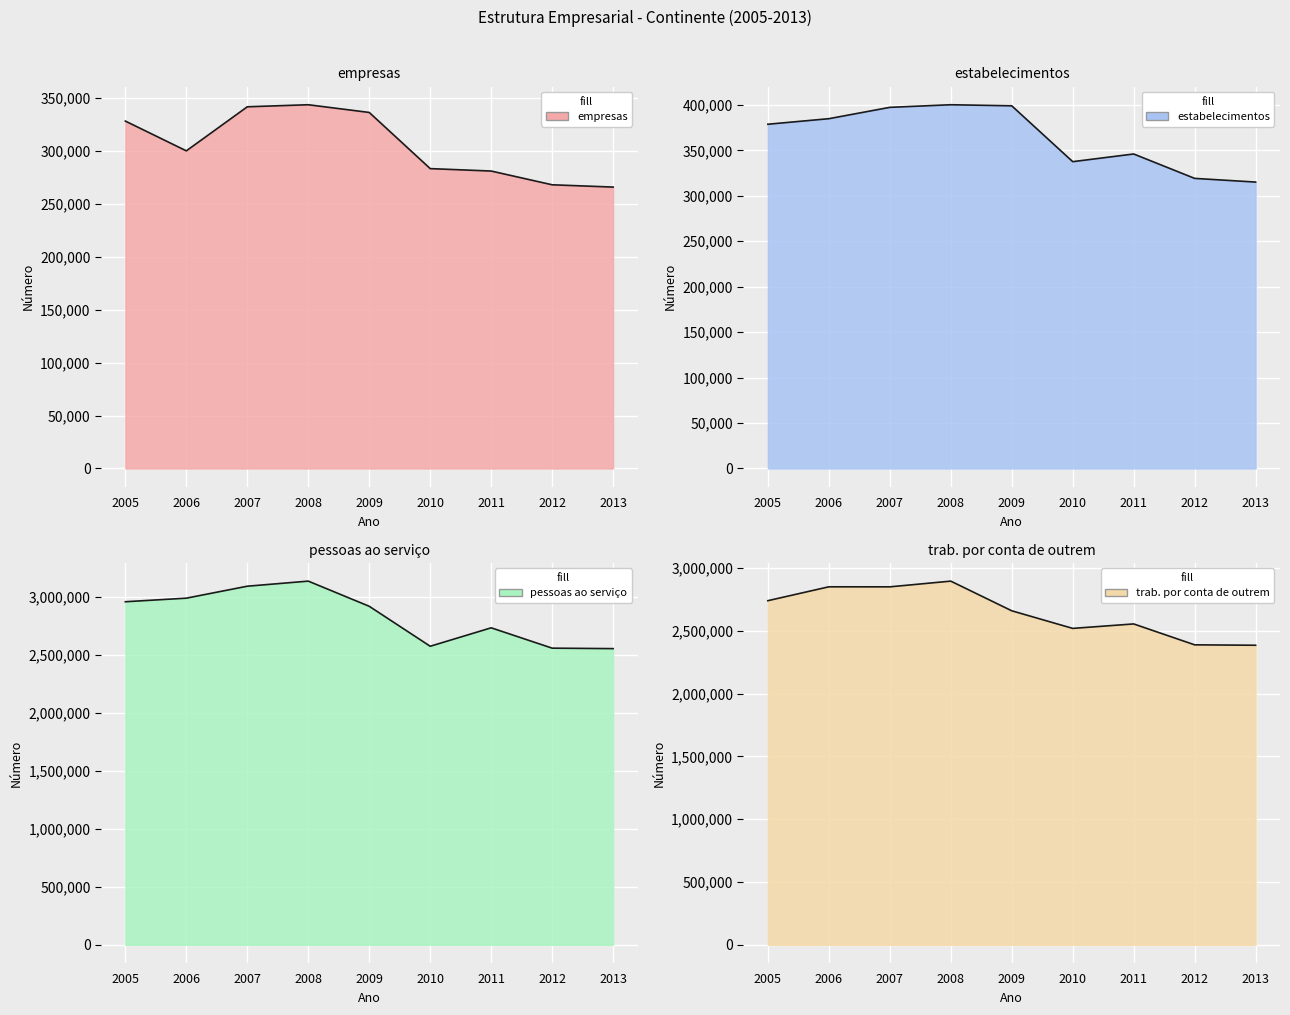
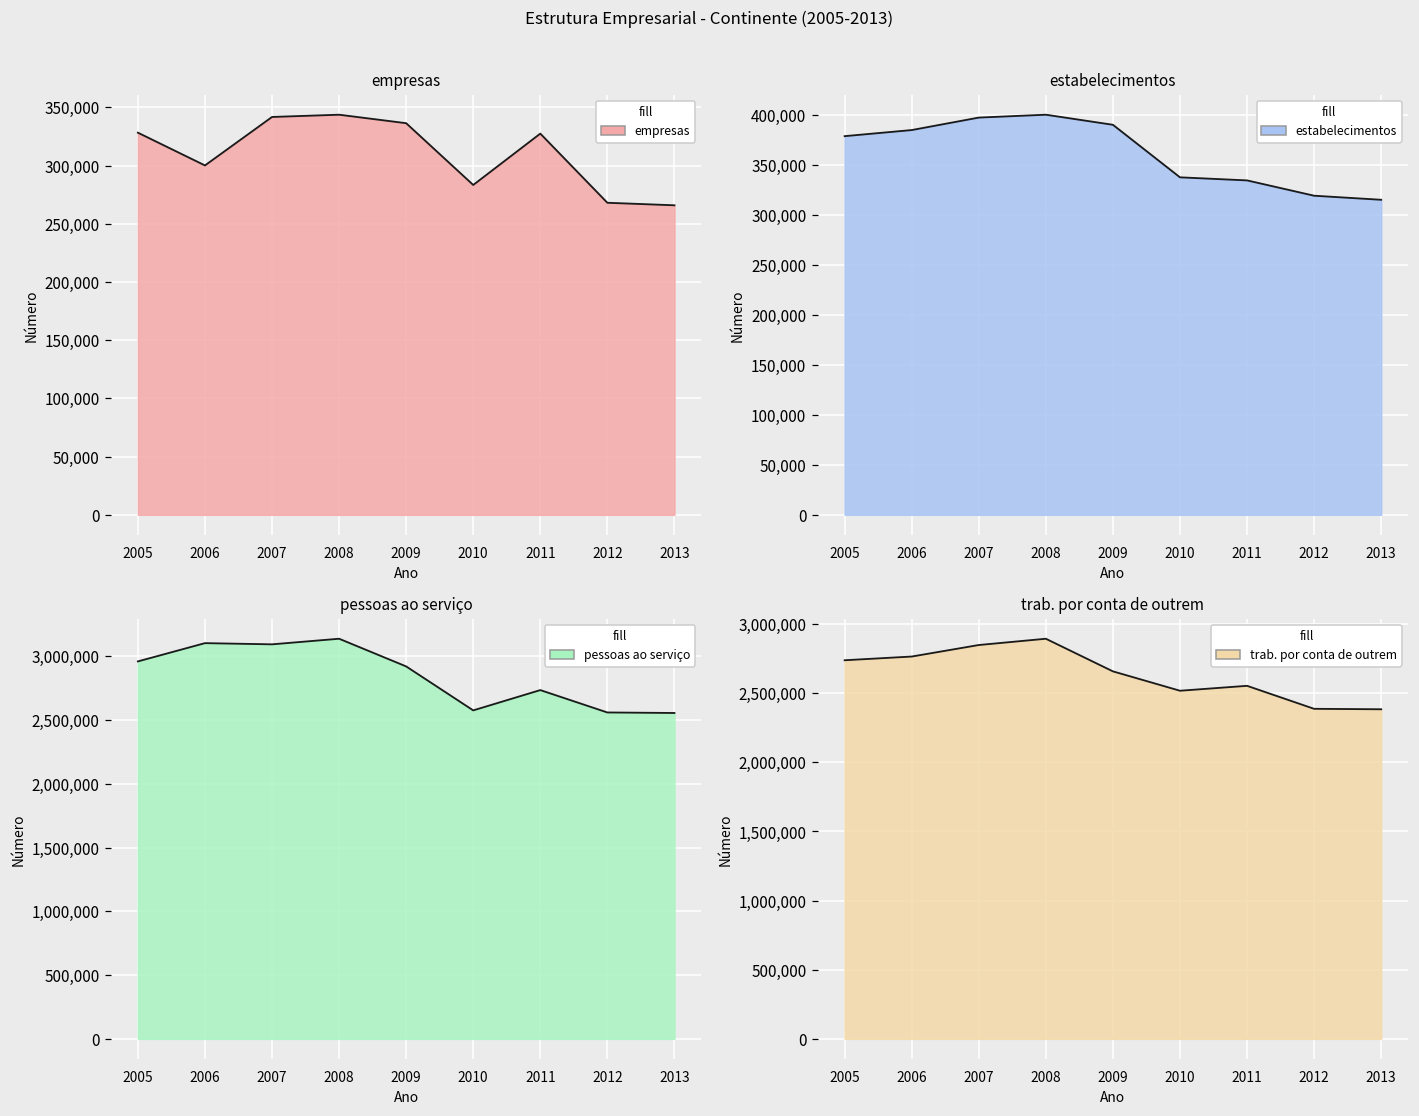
  {
    "empresas": {
      "2005": "328,000",
      "2006": "300,000",
      "2007": "342,000",
      "2008": "344,000",
      "2009": "336,000",
      "2010": "283,000",
-     "2011": "281,000",
+     "2011": "327,000",
      "2012": "268,000",
      "2013": "266,000"
    },
    "estabelecimentos": {
      "2005": "380,000",
      "2006": "380,000",
      "2007": "400,000",
      "2008": "400,000",
-     "2009": "400,000",
+     "2009": "390,000",
      "2010": "340,000",
-     "2011": "350,000",
+     "2011": "330,000",
      "2012": "320,000",
      "2013": "320,000"
    },
    "pessoas ao serviço": {
      "2005": "2,960,000",
-     "2006": "2,990,000",
+     "2006": "3,100,000",
      "2007": "3,090,000",
      "2008": "3,140,000",
      "2009": "2,920,000",
      "2010": "2,580,000",
      "2011": "2,740,000",
      "2012": "2,560,000",
      "2013": "2,560,000"
    },
    "trab. por conta de outrem": {
      "2005": "2,740,000",
-     "2006": "2,850,000",
+     "2006": "2,770,000",
      "2007": "2,850,000",
      "2008": "2,890,000",
      "2009": "2,660,000",
      "2010": "2,520,000",
      "2011": "2,550,000",
      "2012": "2,390,000",
      "2013": "2,380,000"
    }
  }
